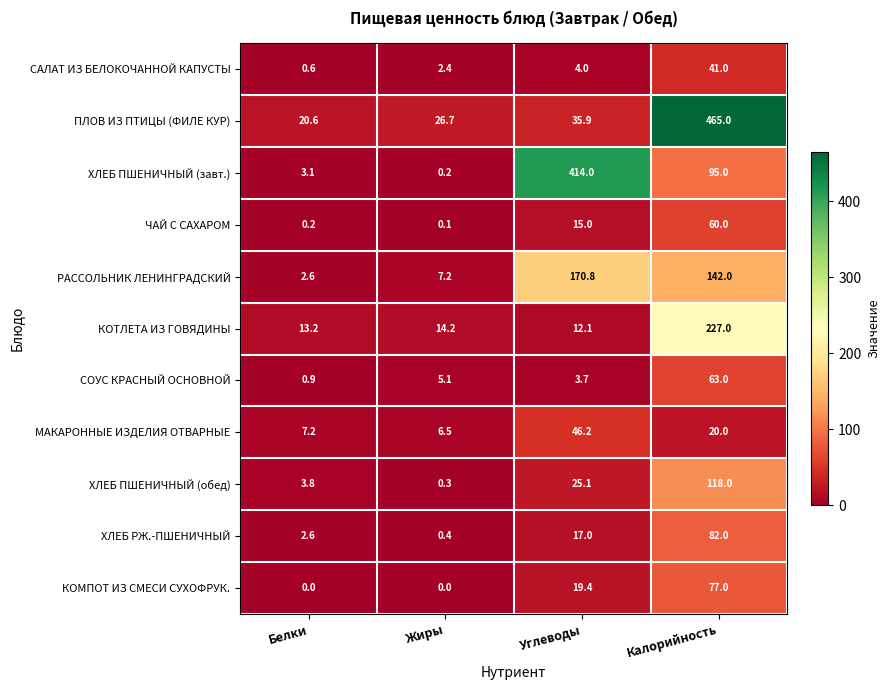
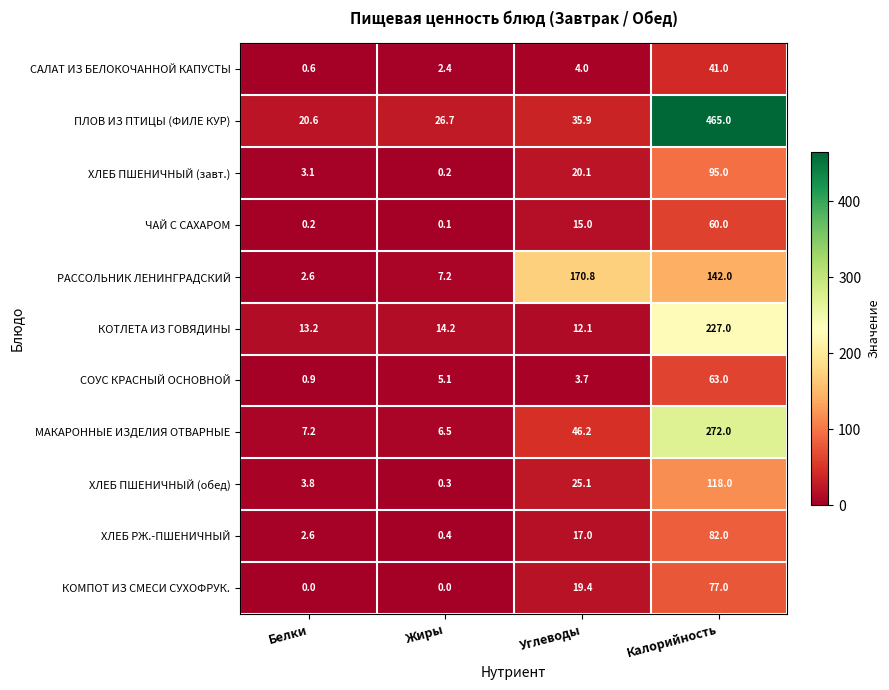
  {
    "САЛАТ ИЗ БЕЛОКОЧАННОЙ КАПУСТЫ": {
      "Белки": 0.6,
      "Жиры": 2.4,
      "Углеводы": 4.0,
      "Калорийность": 41.0
    },
    "ПЛОВ ИЗ ПТИЦЫ (ФИЛЕ КУР)": {
      "Белки": 20.6,
      "Жиры": 26.7,
      "Углеводы": 35.9,
      "Калорийность": 465.0
    },
    "ХЛЕБ ПШЕНИЧНЫЙ (завт.)": {
      "Белки": 3.1,
      "Жиры": 0.2,
-     "Углеводы": 414.0,
+     "Углеводы": 20.1,
      "Калорийность": 95.0
    },
    "ЧАЙ С САХАРОМ": {
      "Белки": 0.2,
      "Жиры": 0.1,
      "Углеводы": 15.0,
      "Калорийность": 60.0
    },
    "РАССОЛЬНИК ЛЕНИНГРАДСКИЙ": {
      "Белки": 2.6,
      "Жиры": 7.2,
      "Углеводы": 170.8,
      "Калорийность": 142.0
    },
    "КОТЛЕТА ИЗ ГОВЯДИНЫ": {
      "Белки": 13.2,
      "Жиры": 14.2,
      "Углеводы": 12.1,
      "Калорийность": 227.0
    },
    "СОУС КРАСНЫЙ ОСНОВНОЙ": {
      "Белки": 0.9,
      "Жиры": 5.1,
      "Углеводы": 3.7,
      "Калорийность": 63.0
    },
    "МАКАРОННЫЕ ИЗДЕЛИЯ ОТВАРНЫЕ": {
      "Белки": 7.2,
      "Жиры": 6.5,
      "Углеводы": 46.2,
-     "Калорийность": 20.0
+     "Калорийность": 272.0
    },
    "ХЛЕБ ПШЕНИЧНЫЙ (обед)": {
      "Белки": 3.8,
      "Жиры": 0.3,
      "Углеводы": 25.1,
      "Калорийность": 118.0
    },
    "ХЛЕБ РЖ.-ПШЕНИЧНЫЙ": {
      "Белки": 2.6,
      "Жиры": 0.4,
      "Углеводы": 17.0,
      "Калорийность": 82.0
    },
    "КОМПОТ ИЗ СМЕСИ СУХОФРУК.": {
      "Белки": 0.0,
      "Жиры": 0.0,
      "Углеводы": 19.4,
      "Калорийность": 77.0
    }
  }
